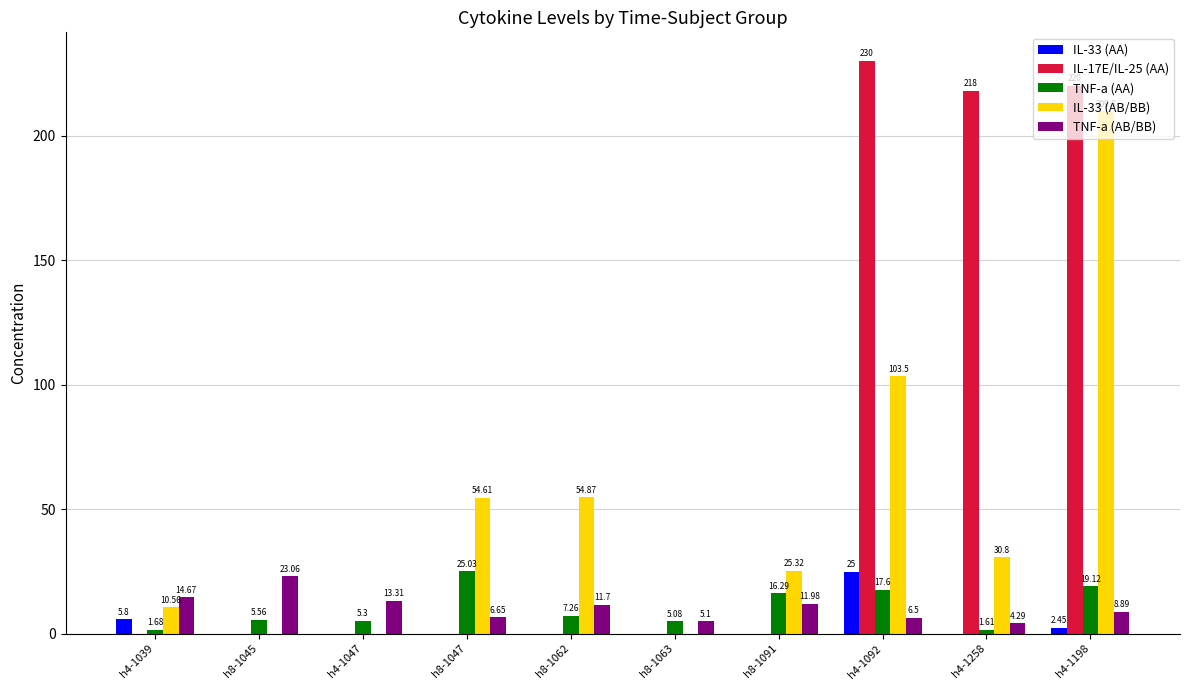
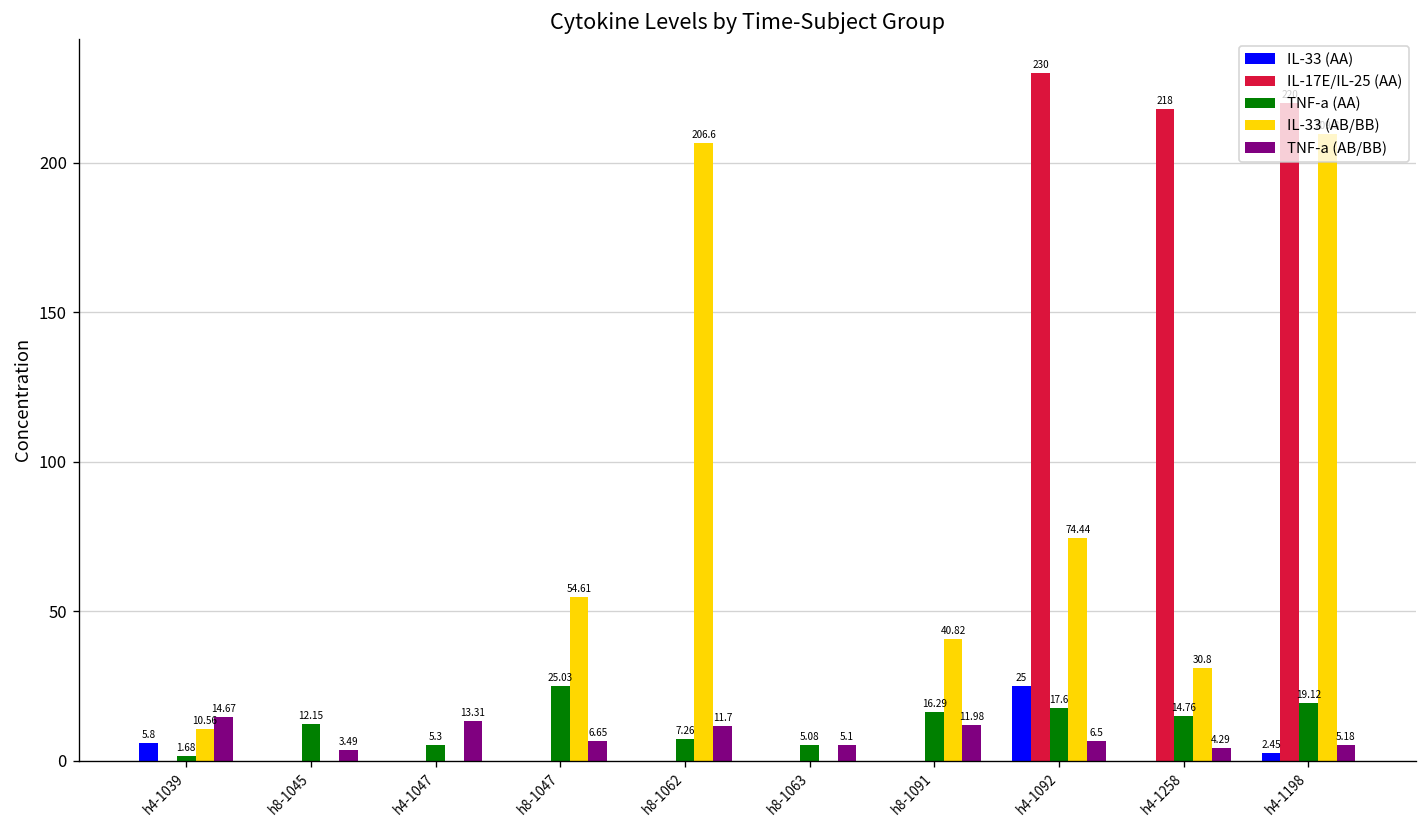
  {
    "IL-33 (AA)": {
      "h4-1039": 5.8,
      "h4-1092": 25,
      "h4-1198": 2.45
    },
    "IL-17E/IL-25 (AA)": {
      "h4-1092": 230,
      "h4-1258": 218
    },
    "TNF-a (AA)": {
      "h4-1039": 1.68,
-     "h8-1045": 5.56,
+     "h8-1045": 12.15,
      "h4-1047": 5.3,
      "h8-1047": 25.03,
      "h8-1062": 7.26,
      "h8-1063": 5.08,
      "h8-1091": 16.29,
      "h4-1092": 17.6,
-     "h4-1258": 1.61,
+     "h4-1258": 14.76,
      "h4-1198": 19.12
    },
    "IL-33 (AB/BB)": {
      "h4-1039": 10.56,
      "h8-1047": 54.61,
-     "h8-1062": 54.87,
-     "h8-1091": 25.32,
-     "h4-1092": 103.5,
+     "h8-1062": 206.6,
+     "h8-1091": 40.82,
+     "h4-1092": 74.44,
      "h4-1258": 30.8
    },
    "TNF-a (AB/BB)": {
      "h4-1039": 14.67,
-     "h8-1045": 23.06,
+     "h8-1045": 3.49,
      "h4-1047": 13.31,
      "h8-1047": 6.65,
      "h8-1062": 11.7,
      "h8-1063": 5.1,
      "h8-1091": 11.98,
      "h4-1092": 6.5,
      "h4-1258": 4.29,
-     "h4-1198": 8.89
+     "h4-1198": 5.18
    }
  }
